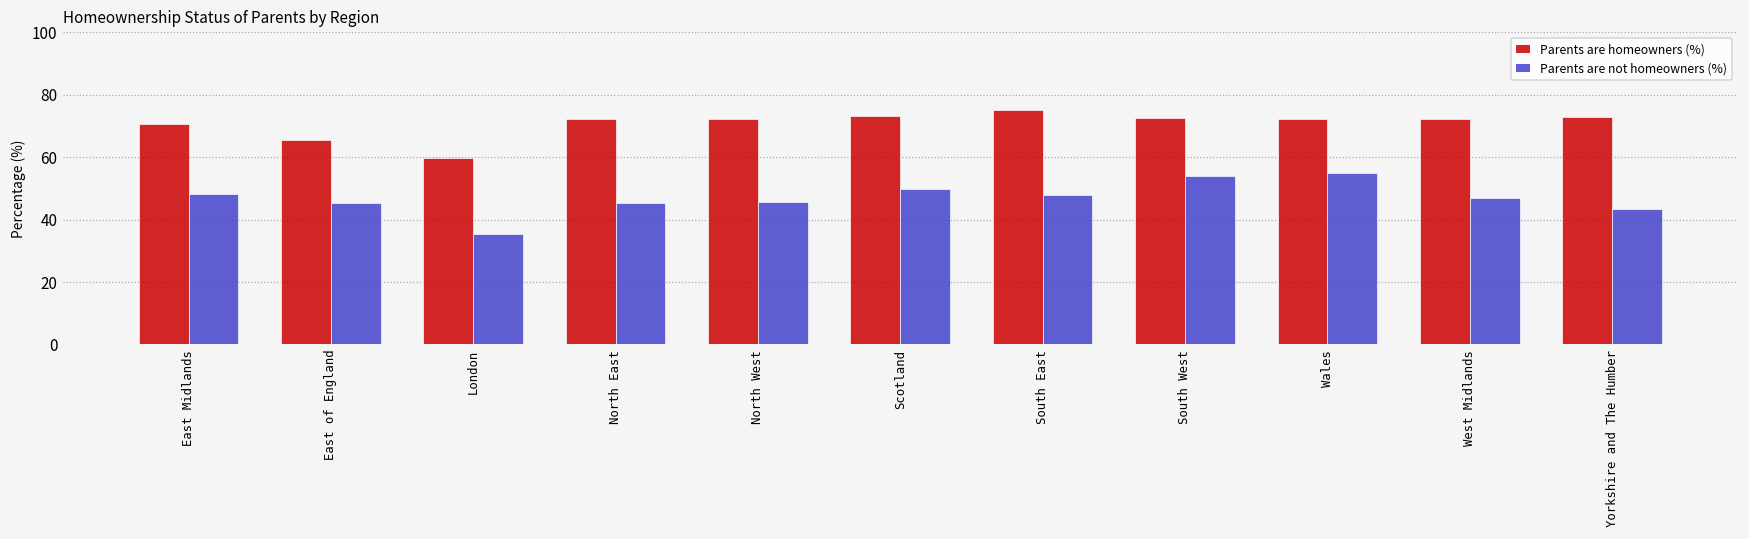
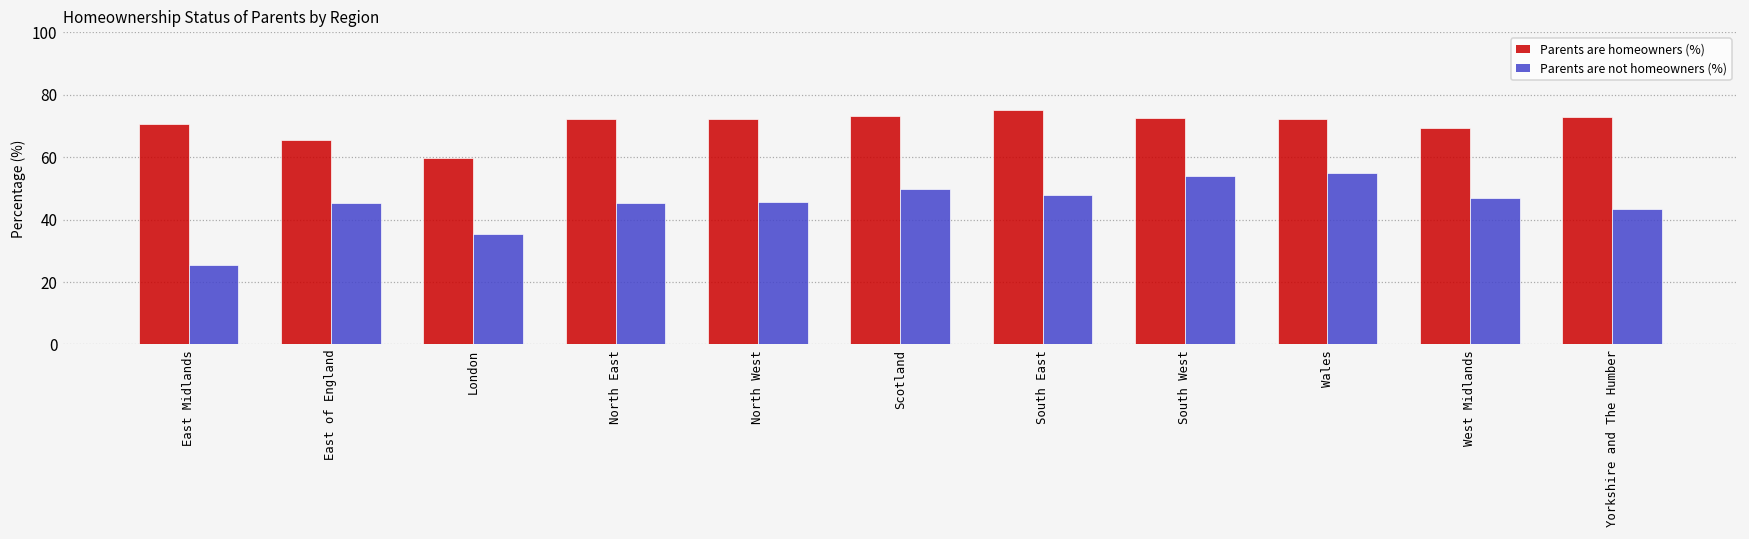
  {
    "Parents are homeowners (%)": {
      "East Midlands": 71,
      "East of England": 65,
      "London": 60,
      "North East": 72,
      "North West": 72,
      "Scotland": 73,
      "South East": 75,
      "South West": 73,
      "Wales": 72,
-     "West Midlands": 72,
+     "West Midlands": 69,
      "Yorkshire and The Humber": 73
    },
    "Parents are not homeowners (%)": {
-     "East Midlands": 48,
+     "East Midlands": 25,
      "East of England": 45,
      "London": 35,
      "North East": 45,
      "North West": 46,
      "Scotland": 50,
      "South East": 48,
      "South West": 54,
      "Wales": 55,
      "West Midlands": 47,
      "Yorkshire and The Humber": 43
    }
  }
